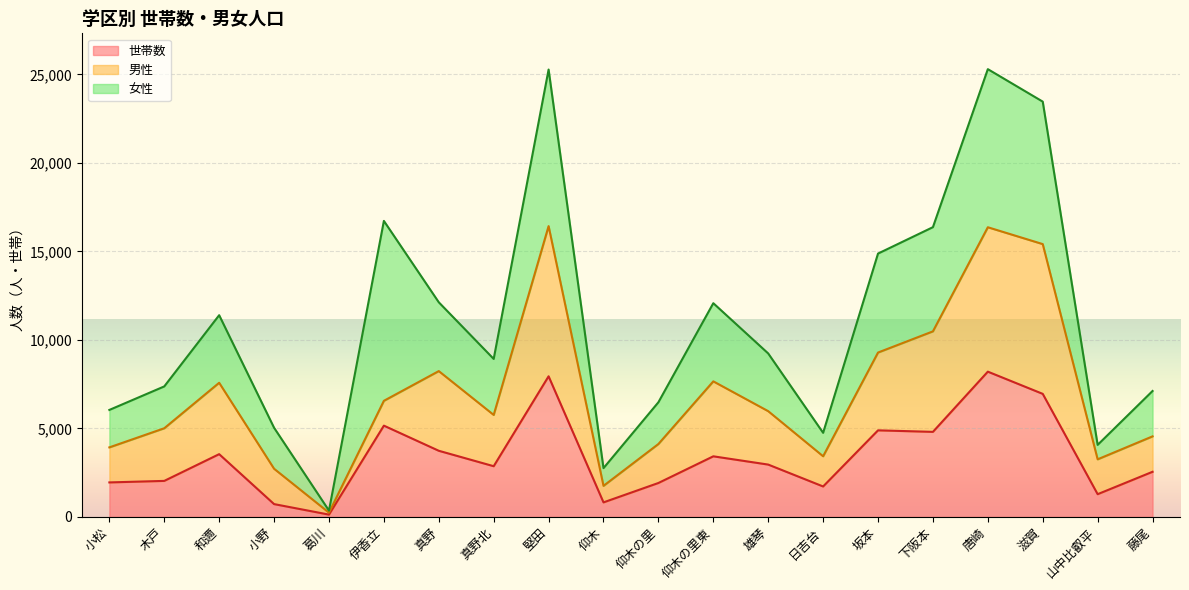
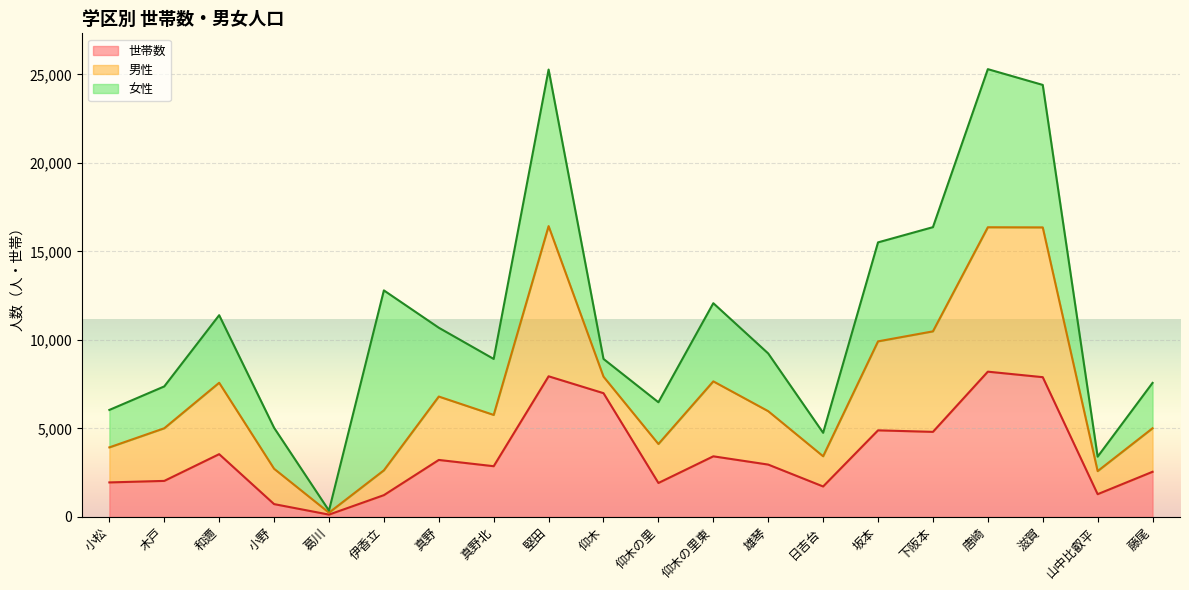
  {
    "世帯数": {
      "小松": "1,900",
      "木戸": "2,000",
      "和邇": "3,500",
      "小野": "700",
-     "伊香立": "5,200",
-     "真野": "3,700",
+     "伊香立": "1,200",
+     "真野": "3,200",
      "真野北": "2,900",
      "堅田": "7,900",
-     "仰木": "800",
+     "仰木": "7,000",
      "仰木の里": "1,900",
      "仰木の里東": "3,400",
      "雄琴": "3,000",
      "日吉台": "1,700",
      "坂本": "4,900",
      "下阪本": "4,800",
      "唐崎": "8,200",
-     "滋賀": "7,000",
+     "滋賀": "7,900",
      "山中比叡平": "1,300",
      "藤尾": "2,500"
    },
    "男性": {
      "小松": "2,000",
      "木戸": "3,000",
      "和邇": "4,000",
      "小野": "2,000",
      "伊香立": "1,400",
-     "真野": "4,500",
+     "真野": "3,600",
      "真野北": "2,900",
      "堅田": "8,500",
      "仰木": "900",
      "仰木の里": "2,200",
      "仰木の里東": "4,200",
      "雄琴": "3,000",
      "日吉台": "1,700",
-     "坂本": "4,400",
+     "坂本": "5,000",
      "下阪本": "5,700",
      "唐崎": "8,200",
      "滋賀": "8,500",
-     "山中比叡平": "2,000",
-     "藤尾": "2,000"
+     "山中比叡平": "1,300",
+     "藤尾": "2,500"
    },
    "女性": {
      "小松": "2,100",
      "木戸": "2,400",
      "和邇": "3,800",
      "小野": "2,300",
      "伊香立": "10,200",
      "真野": "3,900",
      "真野北": "3,200",
      "堅田": "8,800",
      "仰木": "1,000",
      "仰木の里": "2,400",
      "仰木の里東": "4,400",
      "雄琴": "3,300",
      "日吉台": "1,300",
      "坂本": "5,600",
      "下阪本": "5,900",
      "唐崎": "8,900",
      "滋賀": "8,100",
      "山中比叡平": "800",
      "藤尾": "2,600"
    }
  }
